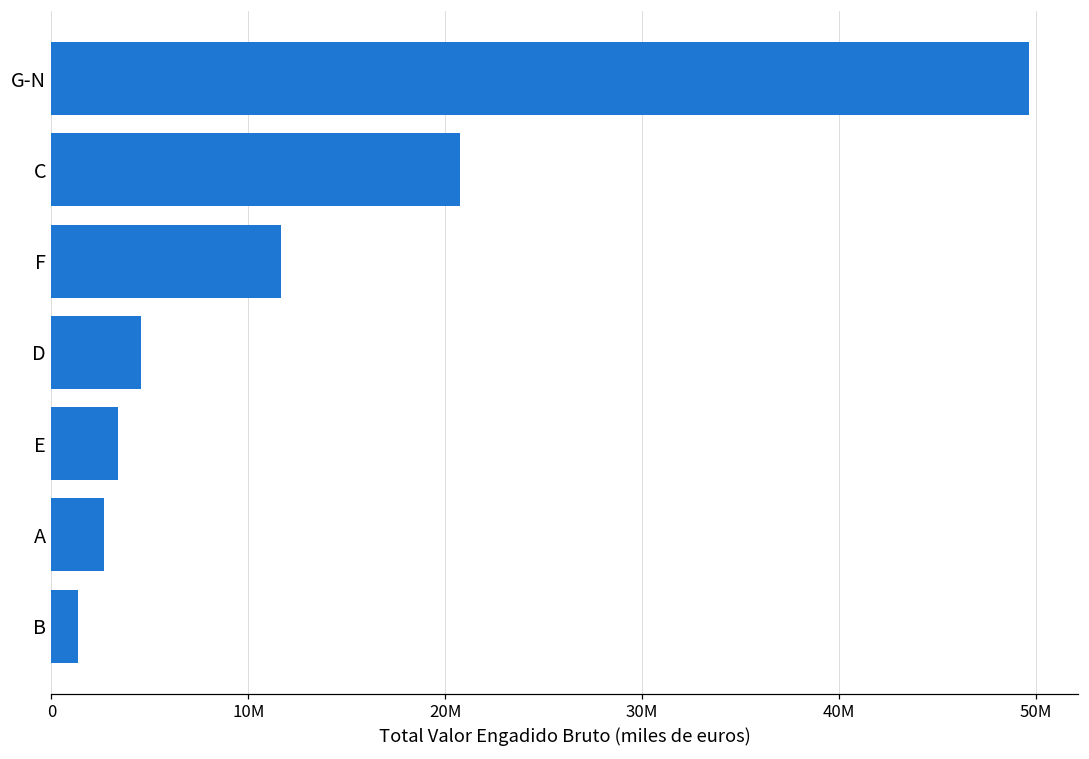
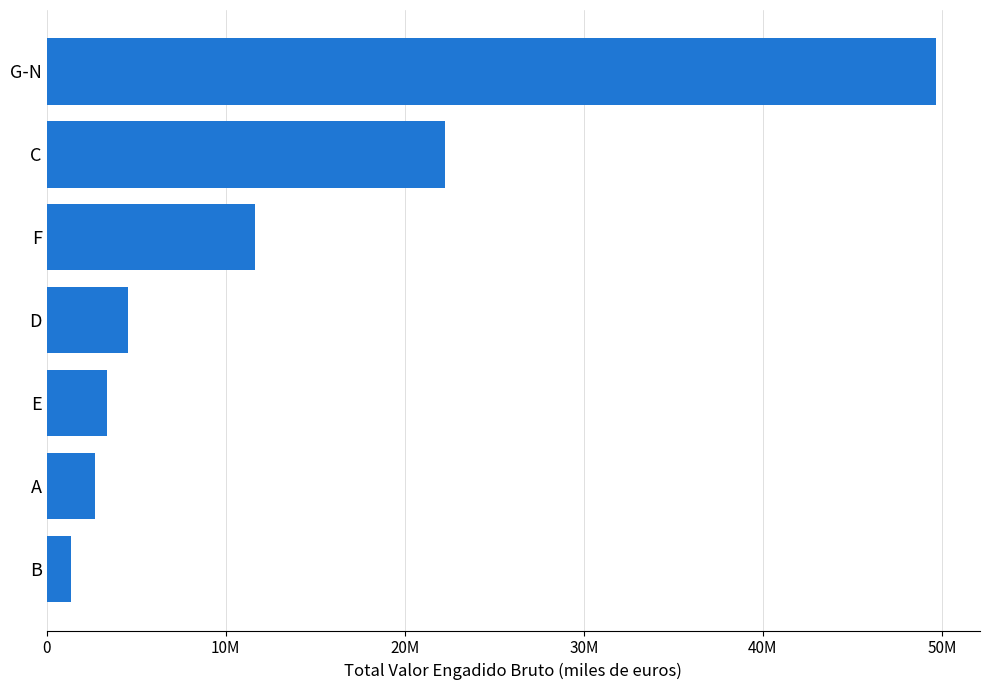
  {
    "G-N": 49700000,
-   "C": 20700000,
+   "C": 22300000,
    "F": 11600000,
    "D": 4500000,
    "E": 3400000,
    "A": 2700000,
    "B": 1300000
  }
